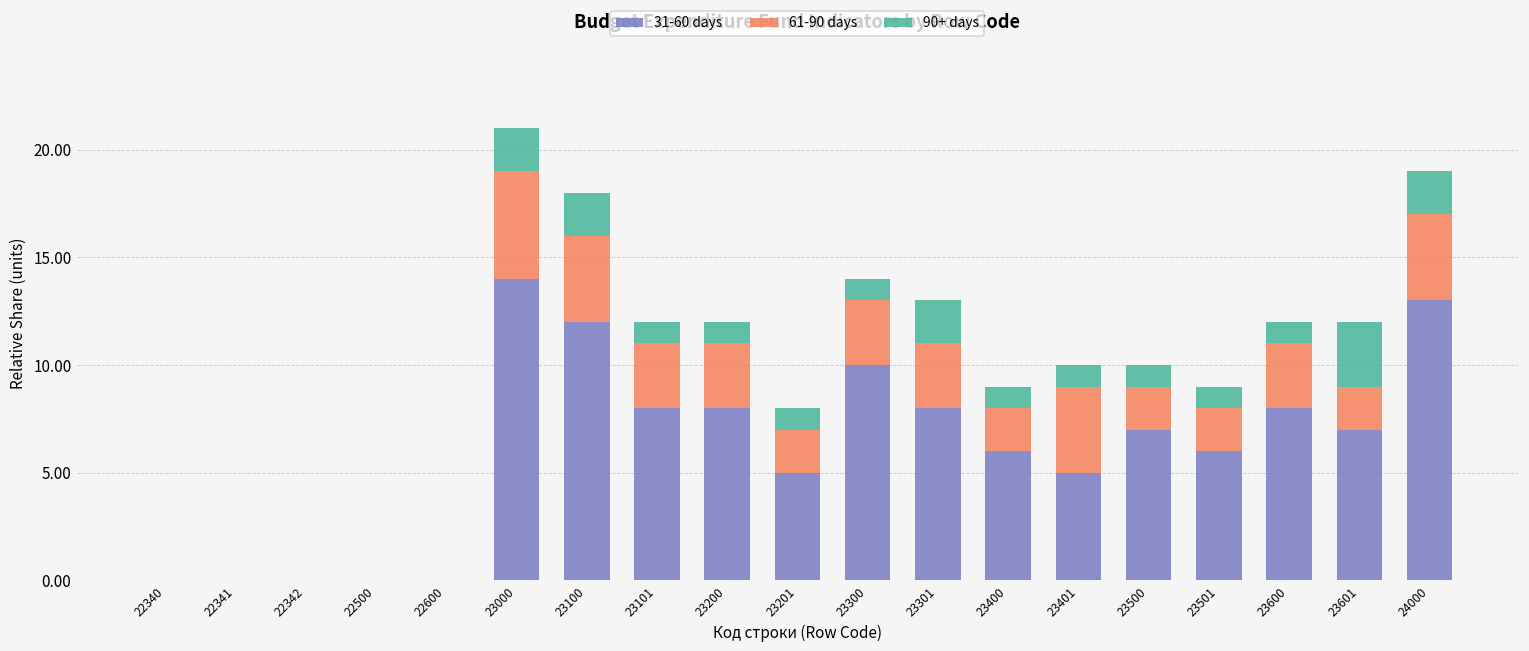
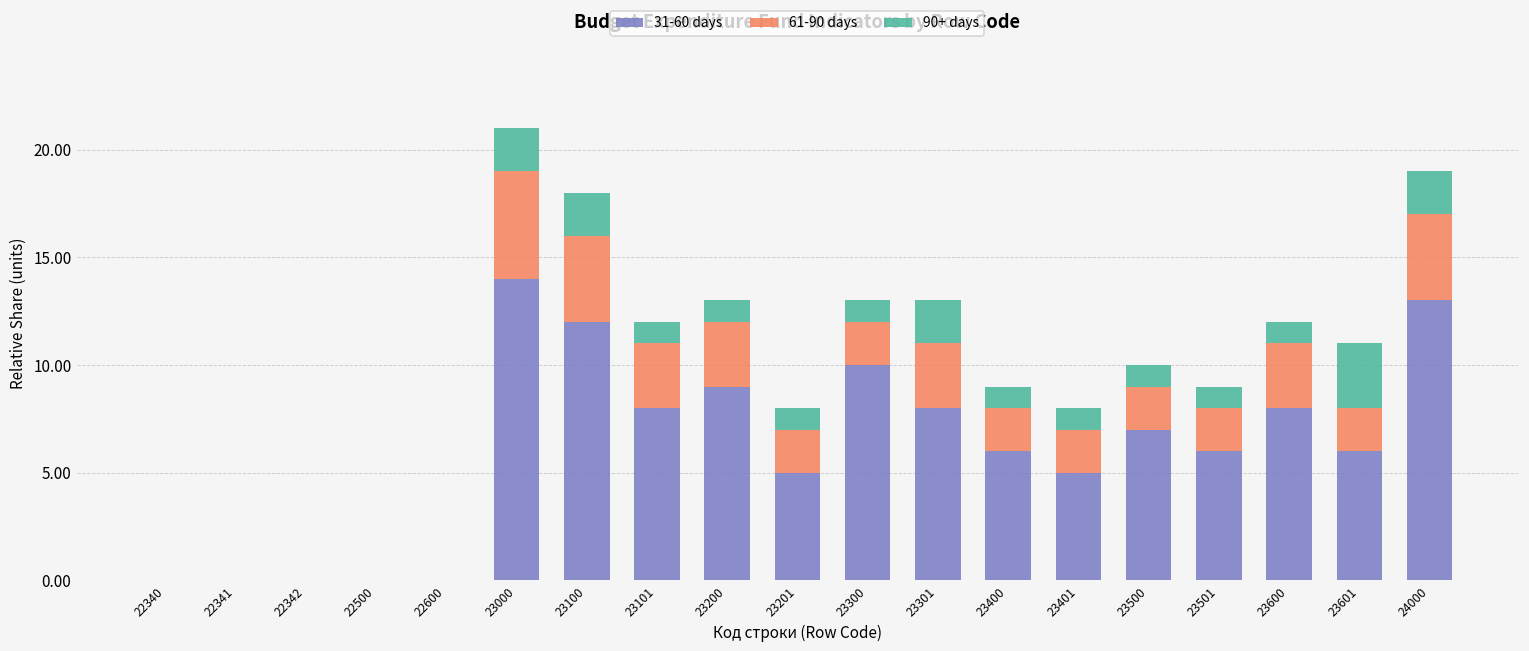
  {
    "31-60 days": {
      "22340": 0,
      "22341": 0,
      "22342": 0,
      "22500": 0,
      "22600": 0,
      "23000": 14,
      "23100": 12,
      "23101": 8,
-     "23200": 8,
+     "23200": 9,
      "23201": 5,
      "23300": 10,
      "23301": 8,
      "23400": 6,
      "23401": 5,
      "23500": 7,
      "23501": 6,
      "23600": 8,
-     "23601": 7,
+     "23601": 6,
      "24000": 13
    },
    "61-90 days": {
      "22340": 0,
      "22341": 0,
      "22342": 0,
      "22500": 0,
      "22600": 0,
      "23000": 5,
      "23100": 4,
      "23101": 3,
      "23200": 3,
      "23201": 2,
-     "23300": 3,
+     "23300": 2,
      "23301": 3,
      "23400": 2,
-     "23401": 4,
+     "23401": 2,
      "23500": 2,
      "23501": 2,
      "23600": 3,
      "23601": 2,
      "24000": 4
    },
    "90+ days": {
      "22340": 0,
      "22341": 0,
      "22342": 0,
      "22500": 0,
      "22600": 0,
      "23000": 2,
      "23100": 2,
      "23101": 1,
      "23200": 1,
      "23201": 1,
      "23300": 1,
      "23301": 2,
      "23400": 1,
      "23401": 1,
      "23500": 1,
      "23501": 1,
      "23600": 1,
      "23601": 3,
      "24000": 2
    }
  }
